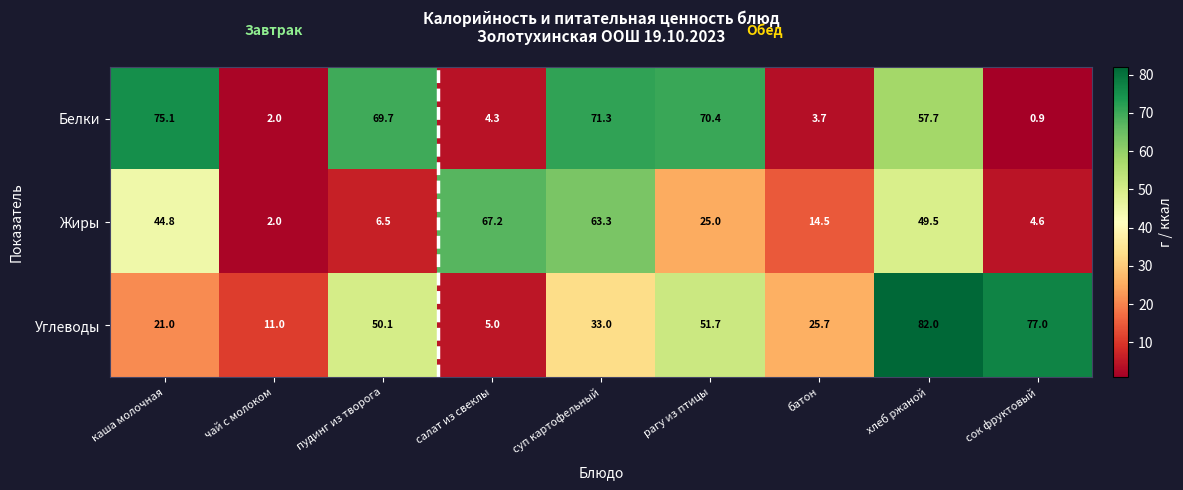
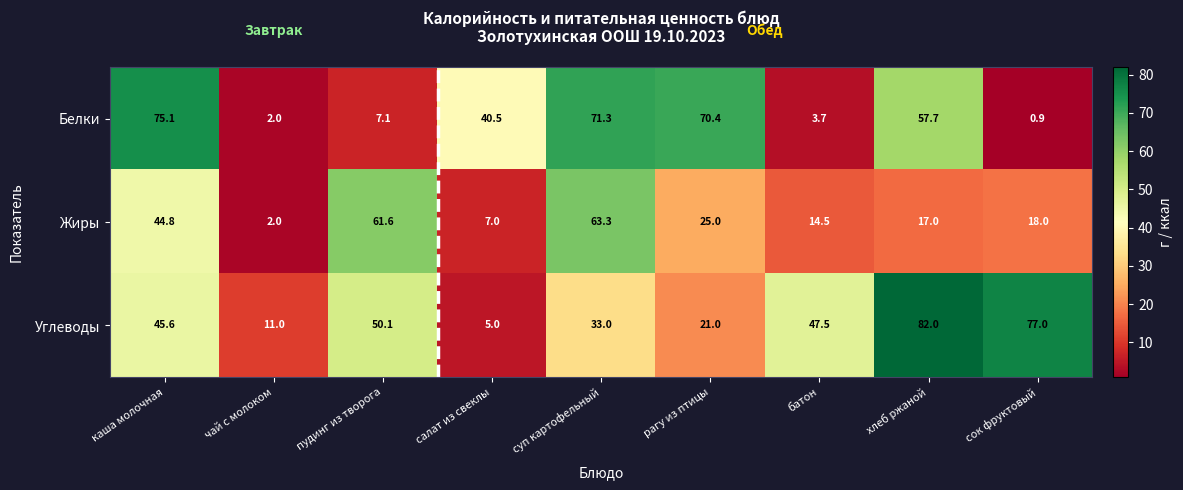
  {
    "Белки": {
      "каша молочная": 75.1,
      "чай с молоком": 2.0,
-     "пудинг из творога": 69.7,
-     "салат из свеклы": 4.3,
+     "пудинг из творога": 7.1,
+     "салат из свеклы": 40.5,
      "суп картофельный": 71.3,
      "рагу из птицы": 70.4,
      "батон": 3.7,
      "хлеб ржаной": 57.7,
      "сок фруктовый": 0.9
    },
    "Жиры": {
      "каша молочная": 44.8,
      "чай с молоком": 2.0,
-     "пудинг из творога": 6.5,
-     "салат из свеклы": 67.2,
+     "пудинг из творога": 61.6,
+     "салат из свеклы": 7.0,
      "суп картофельный": 63.3,
      "рагу из птицы": 25.0,
      "батон": 14.5,
-     "хлеб ржаной": 49.5,
-     "сок фруктовый": 4.6
+     "хлеб ржаной": 17.0,
+     "сок фруктовый": 18.0
    },
    "Углеводы": {
-     "каша молочная": 21.0,
+     "каша молочная": 45.6,
      "чай с молоком": 11.0,
      "пудинг из творога": 50.1,
      "салат из свеклы": 5.0,
      "суп картофельный": 33.0,
-     "рагу из птицы": 51.7,
-     "батон": 25.7,
+     "рагу из птицы": 21.0,
+     "батон": 47.5,
      "хлеб ржаной": 82.0,
      "сок фруктовый": 77.0
    }
  }
